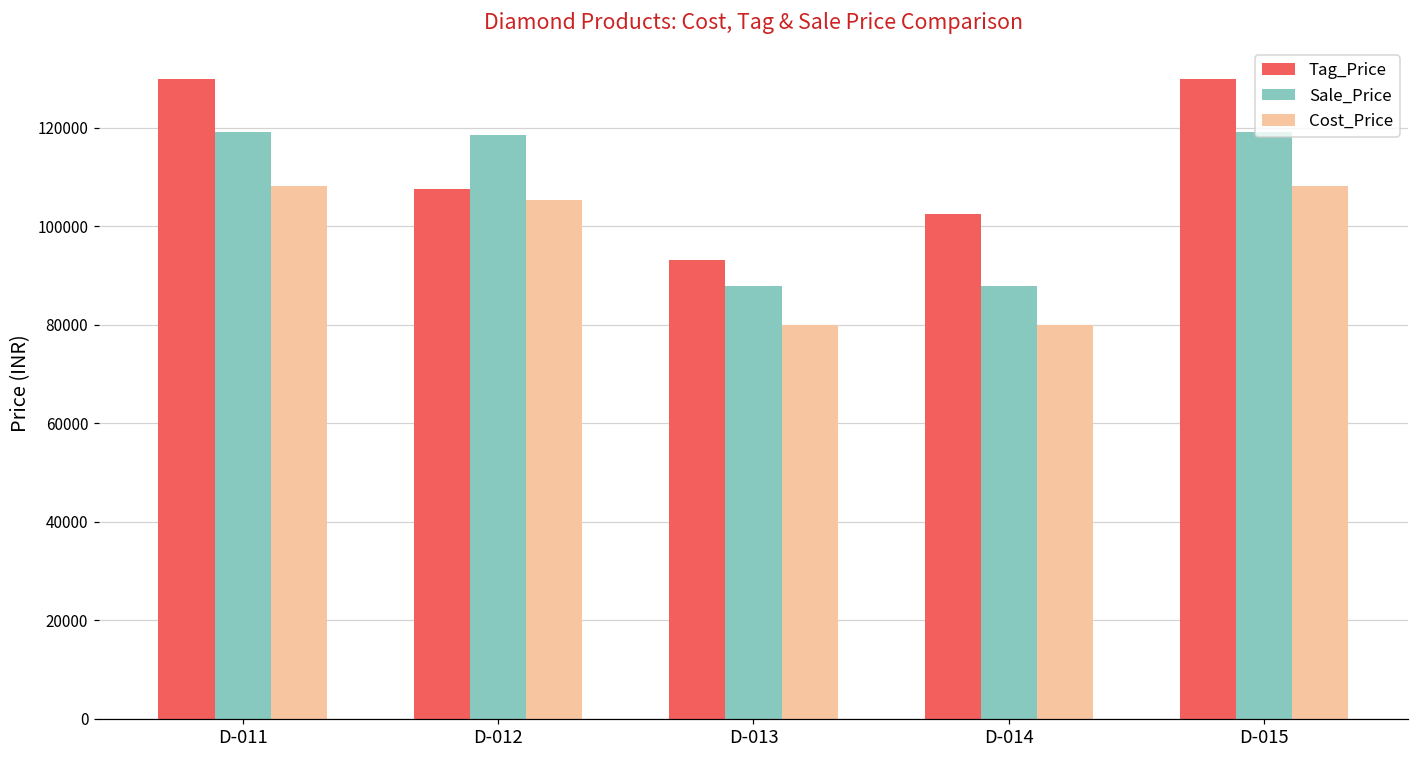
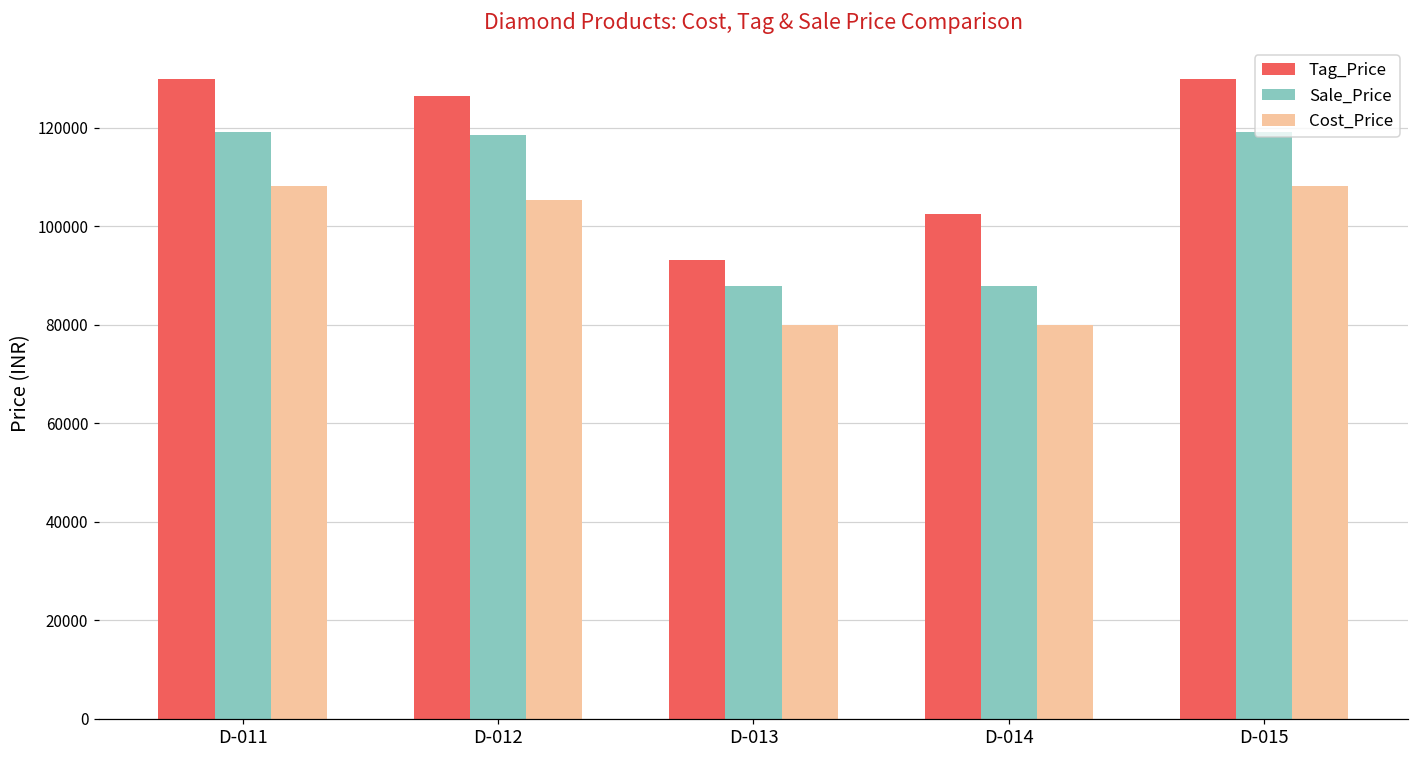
  {
    "Tag_Price": {
      "D-011": 130000,
-     "D-012": 108000,
+     "D-012": 126000,
      "D-013": 93000,
      "D-014": 103000,
      "D-015": 130000
    },
    "Sale_Price": {
      "D-011": 119000,
      "D-012": 119000,
      "D-013": 88000,
      "D-014": 88000
    },
    "Cost_Price": {
      "D-011": 108000,
      "D-012": 105000,
      "D-013": 80000,
      "D-014": 80000,
      "D-015": 108000
    }
  }
